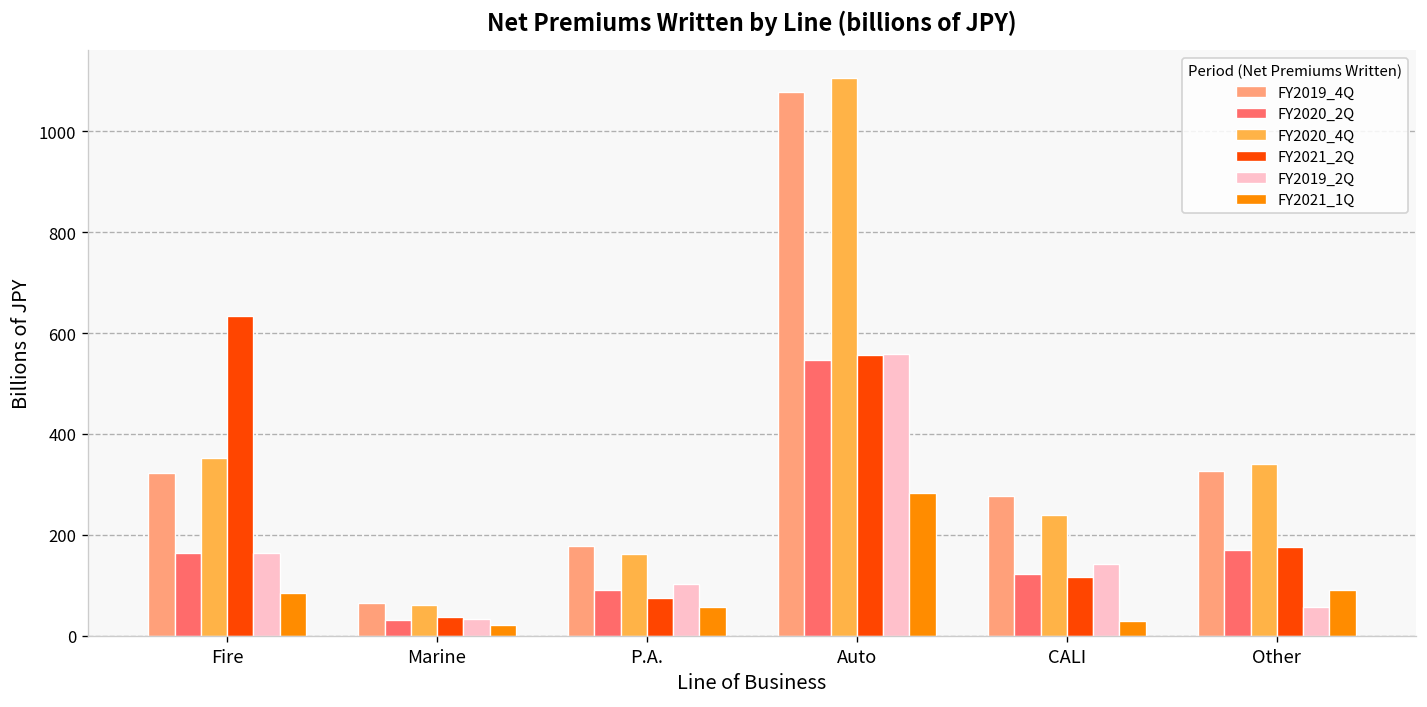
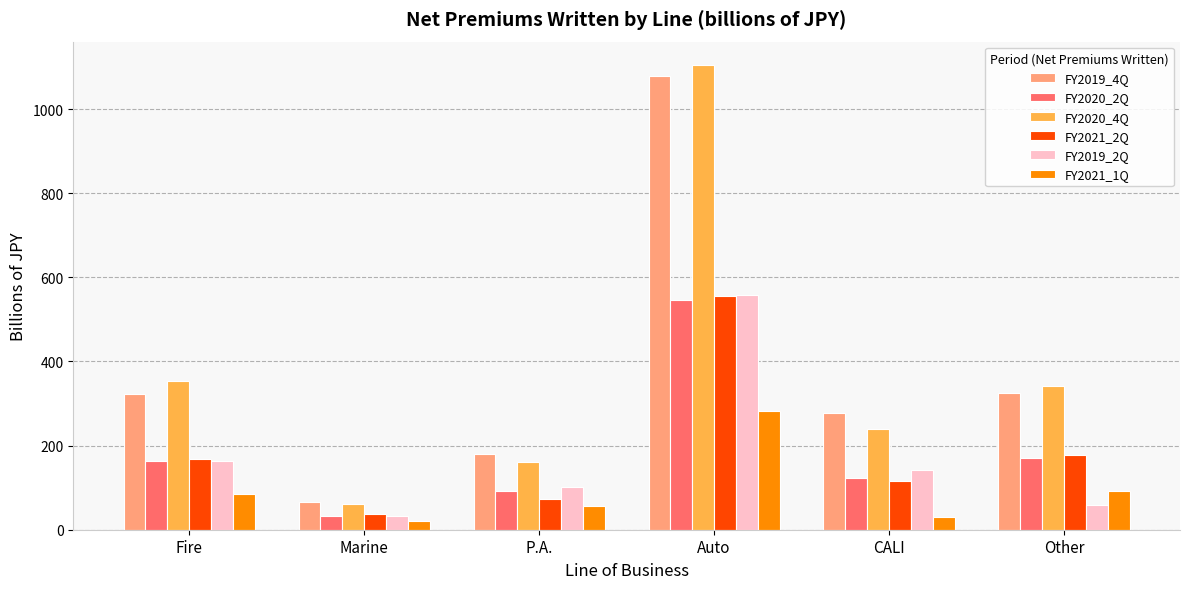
  {
    "FY2021_2Q": {
-     "Fire": 630,
+     "Fire": 170,
      "Marine": 40,
      "P.A.": 70,
      "Auto": 560,
      "CALI": 120,
      "Other": 180
    },
    "FY2019_2Q": {
      "Fire": 160,
      "Marine": 30,
      "P.A.": 100,
      "Auto": 560,
      "CALI": 140,
      "Other": 60
    },
    "FY2021_1Q": {
      "Fire": 90,
      "Marine": 20,
      "P.A.": 60,
      "Auto": 280,
      "CALI": 30,
      "Other": 90
    }
  }
